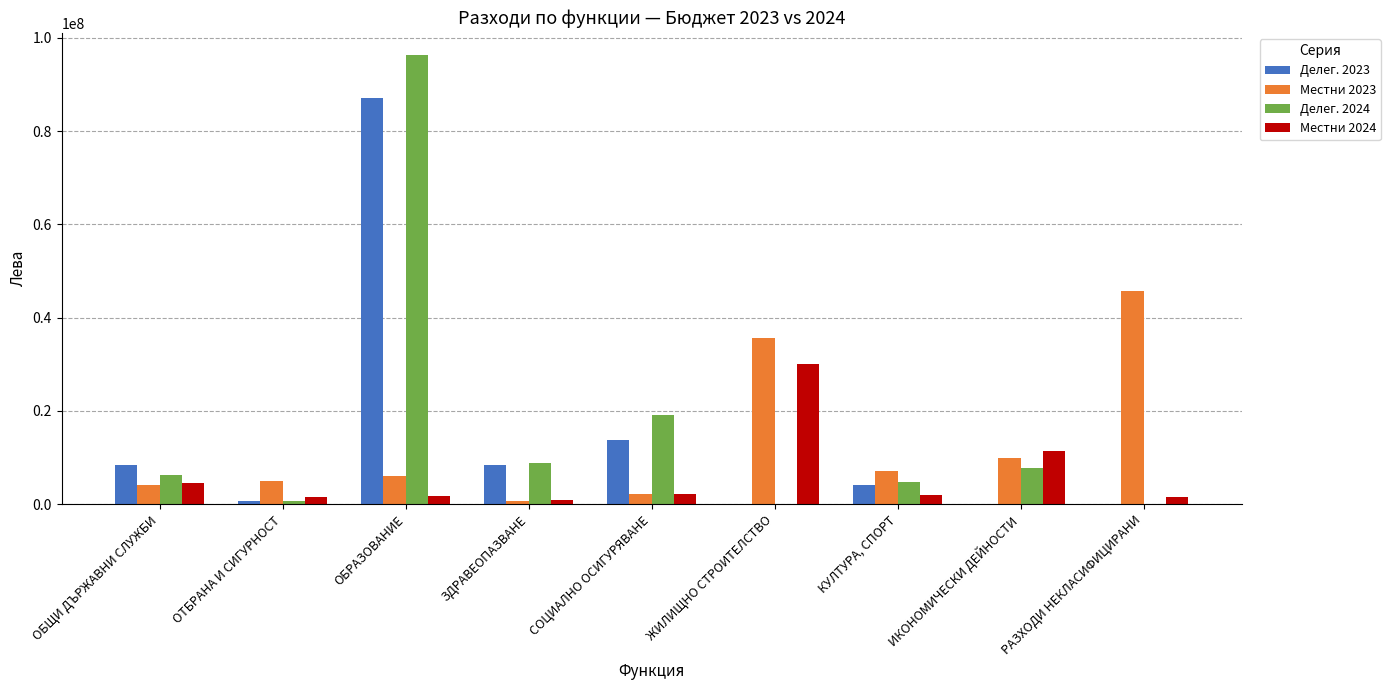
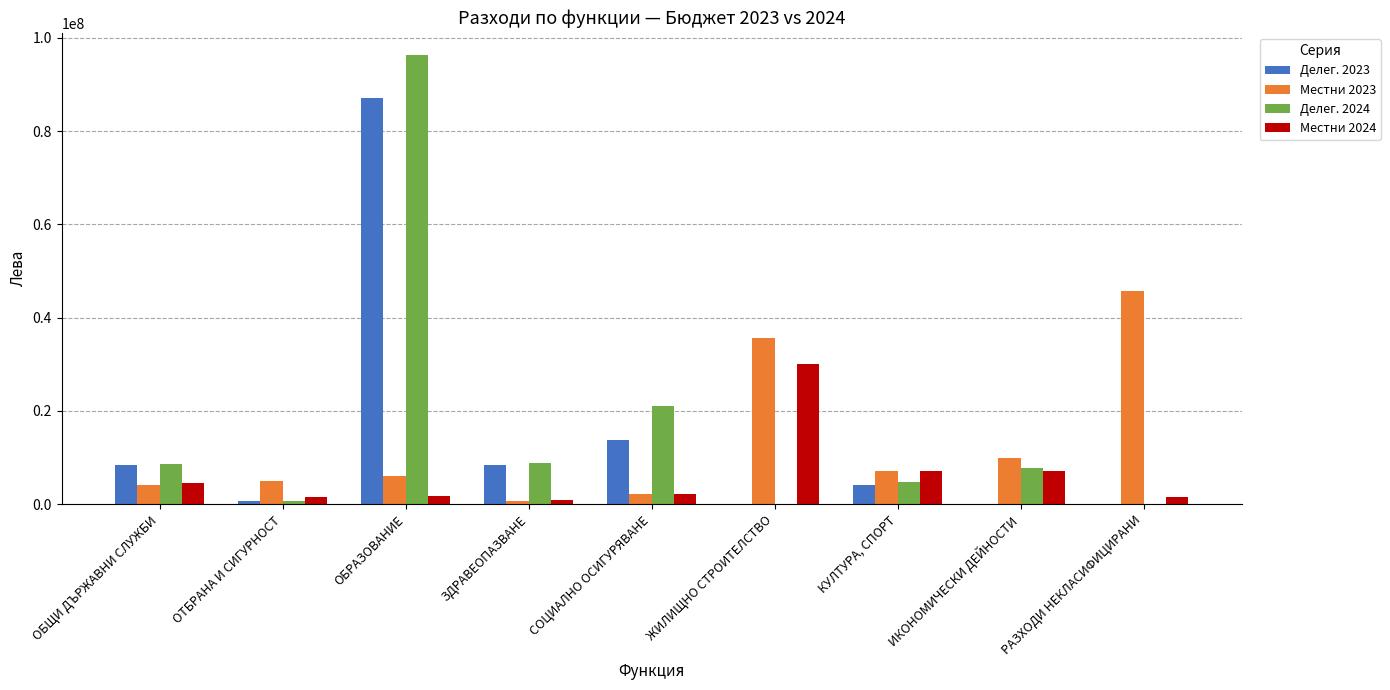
  {
    "Делег. 2023": {
      "ОБЩИ ДЪРЖАВНИ СЛУЖБИ": 8000000,
      "ОТБРАНА И СИГУРНОСТ": 1000000,
      "ОБРАЗОВАНИЕ": 87000000,
      "ЗДРАВЕОПАЗВАНЕ": 8000000,
      "СОЦИАЛНО ОСИГУРЯВАНЕ": 14000000,
      "ЖИЛИЩНО СТРОИТЕЛСТВО": 0,
      "КУЛТУРА, СПОРТ": 4000000,
      "РАЗХОДИ НЕКЛАСИФИЦИРАНИ": 0
    },
    "Местни 2023": {
      "ОБЩИ ДЪРЖАВНИ СЛУЖБИ": 4000000,
      "ОТБРАНА И СИГУРНОСТ": 5000000,
      "ОБРАЗОВАНИЕ": 6000000,
      "ЗДРАВЕОПАЗВАНЕ": 1000000,
      "СОЦИАЛНО ОСИГУРЯВАНЕ": 2000000,
      "ЖИЛИЩНО СТРОИТЕЛСТВО": 36000000,
      "КУЛТУРА, СПОРТ": 7000000,
      "ИКОНОМИЧЕСКИ ДЕЙНОСТИ": 10000000,
      "РАЗХОДИ НЕКЛАСИФИЦИРАНИ": 46000000
    },
    "Делег. 2024": {
-     "ОБЩИ ДЪРЖАВНИ СЛУЖБИ": 6000000,
+     "ОБЩИ ДЪРЖАВНИ СЛУЖБИ": 9000000,
      "ОТБРАНА И СИГУРНОСТ": 1000000,
      "ОБРАЗОВАНИЕ": 96000000,
      "ЗДРАВЕОПАЗВАНЕ": 9000000,
-     "СОЦИАЛНО ОСИГУРЯВАНЕ": 19000000,
+     "СОЦИАЛНО ОСИГУРЯВАНЕ": 21000000,
      "ЖИЛИЩНО СТРОИТЕЛСТВО": 0,
      "КУЛТУРА, СПОРТ": 5000000,
      "ИКОНОМИЧЕСКИ ДЕЙНОСТИ": 8000000,
      "РАЗХОДИ НЕКЛАСИФИЦИРАНИ": 0
    },
    "Местни 2024": {
      "ОБЩИ ДЪРЖАВНИ СЛУЖБИ": 5000000,
      "ОТБРАНА И СИГУРНОСТ": 1000000,
      "ОБРАЗОВАНИЕ": 2000000,
      "ЗДРАВЕОПАЗВАНЕ": 1000000,
      "СОЦИАЛНО ОСИГУРЯВАНЕ": 2000000,
      "ЖИЛИЩНО СТРОИТЕЛСТВО": 30000000,
-     "КУЛТУРА, СПОРТ": 2000000,
-     "ИКОНОМИЧЕСКИ ДЕЙНОСТИ": 12000000,
+     "КУЛТУРА, СПОРТ": 7000000,
+     "ИКОНОМИЧЕСКИ ДЕЙНОСТИ": 7000000,
      "РАЗХОДИ НЕКЛАСИФИЦИРАНИ": 2000000
    }
  }
